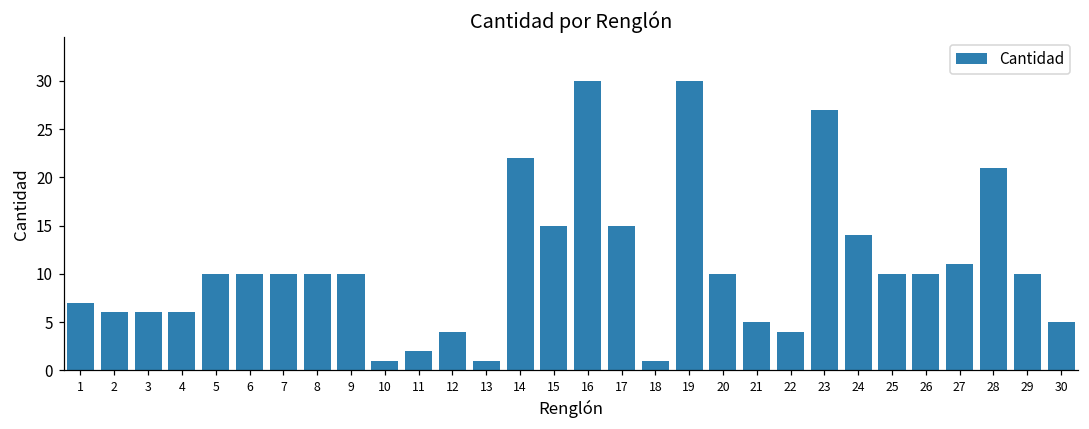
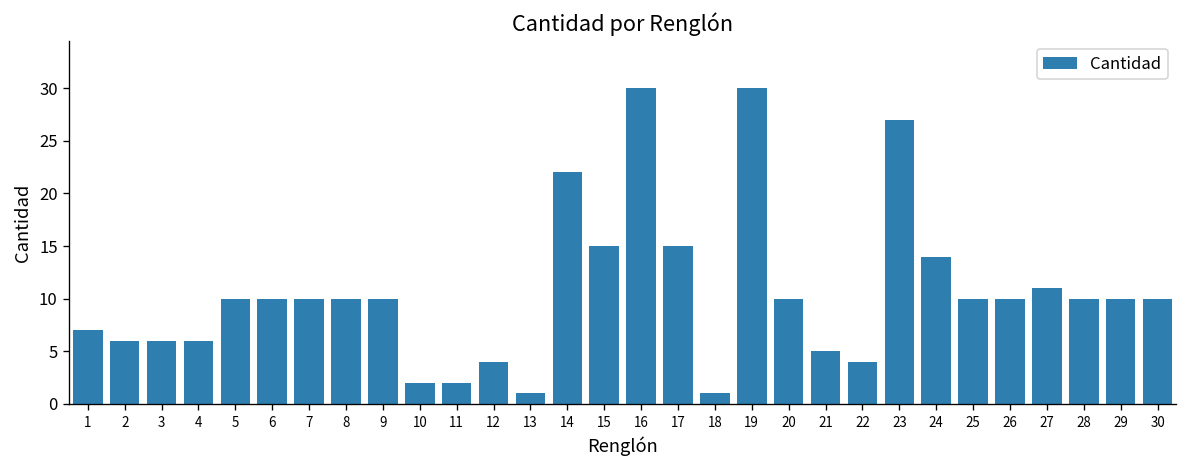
  {
    "1": 7,
    "2": 6,
    "3": 6,
    "4": 6,
    "5": 10,
    "6": 10,
    "7": 10,
    "8": 10,
    "9": 10,
-   "10": 1,
+   "10": 2,
    "11": 2,
    "12": 4,
    "13": 1,
    "14": 22,
    "15": 15,
    "16": 30,
    "17": 15,
    "18": 1,
    "19": 30,
    "20": 10,
    "21": 5,
    "22": 4,
    "23": 27,
    "24": 14,
    "25": 10,
    "26": 10,
    "27": 11,
-   "28": 21,
+   "28": 10,
    "29": 10,
-   "30": 5
+   "30": 10
  }
